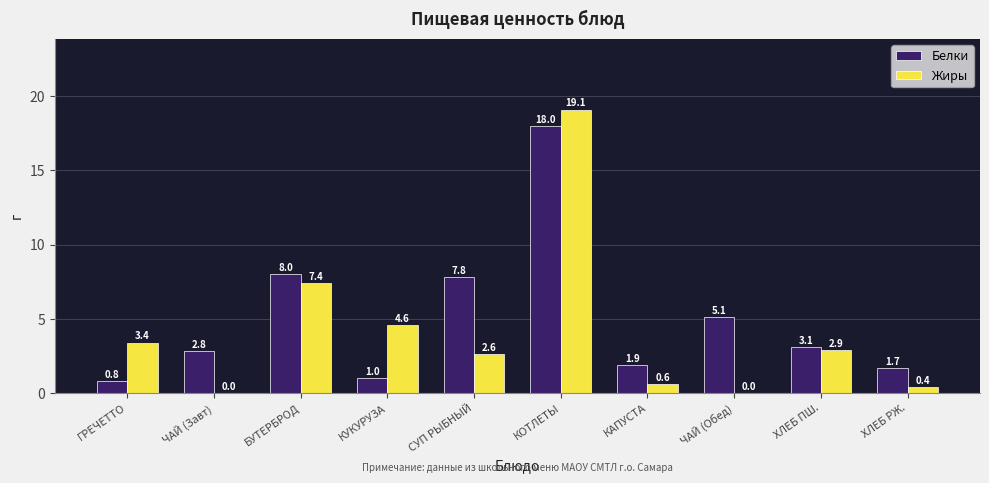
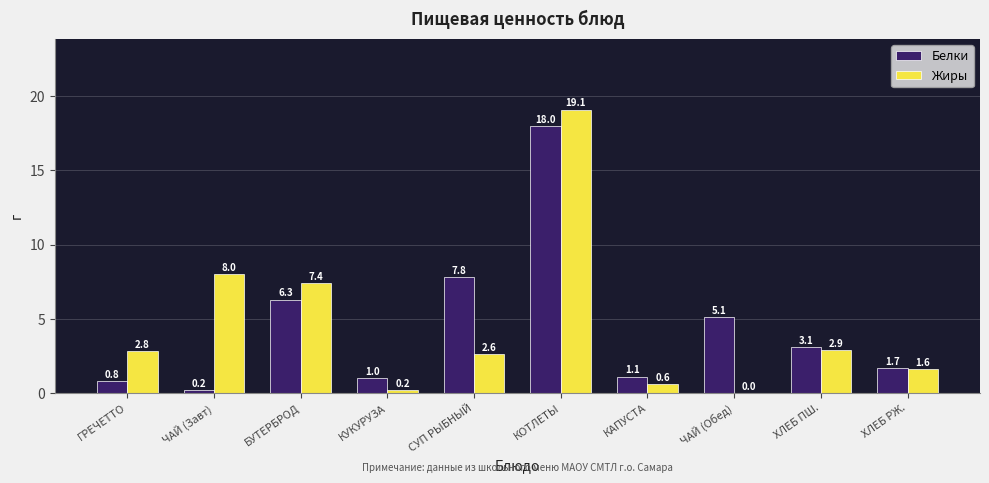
  {
    "Белки": {
      "ГРЕЧЕТТО": 0.8,
-     "ЧАЙ (Завт)": 2.8,
-     "БУТЕРБРОД": 8.0,
+     "ЧАЙ (Завт)": 0.2,
+     "БУТЕРБРОД": 6.3,
      "КУКУРУЗА": 1.0,
      "СУП РЫБНЫЙ": 7.8,
      "КОТЛЕТЫ": 18.0,
-     "КАПУСТА": 1.9,
+     "КАПУСТА": 1.1,
      "ЧАЙ (Обед)": 5.1,
      "ХЛЕБ ПШ.": 3.1,
      "ХЛЕБ РЖ.": 1.7
    },
    "Жиры": {
-     "ГРЕЧЕТТО": 3.4,
-     "ЧАЙ (Завт)": 0.0,
+     "ГРЕЧЕТТО": 2.8,
+     "ЧАЙ (Завт)": 8.0,
      "БУТЕРБРОД": 7.4,
-     "КУКУРУЗА": 4.6,
+     "КУКУРУЗА": 0.2,
      "СУП РЫБНЫЙ": 2.6,
      "КОТЛЕТЫ": 19.1,
      "КАПУСТА": 0.6,
      "ЧАЙ (Обед)": 0.0,
      "ХЛЕБ ПШ.": 2.9,
-     "ХЛЕБ РЖ.": 0.4
+     "ХЛЕБ РЖ.": 1.6
    }
  }
